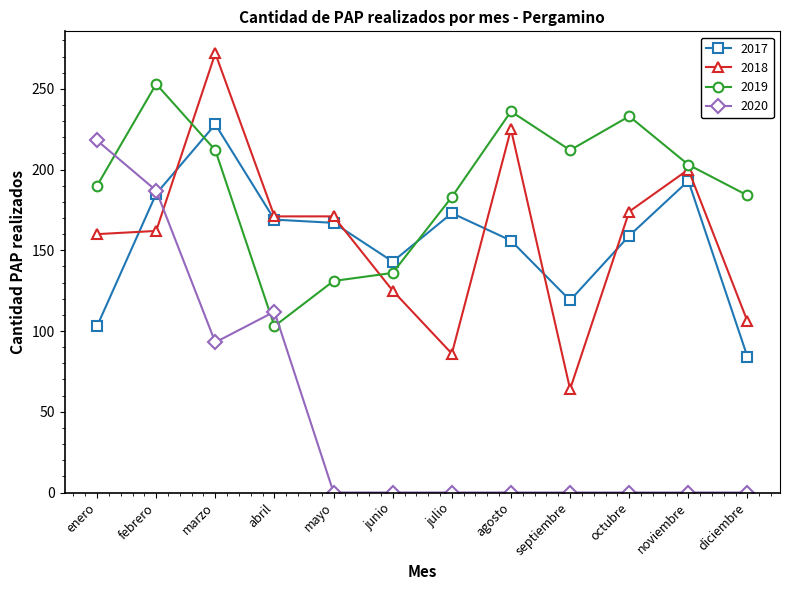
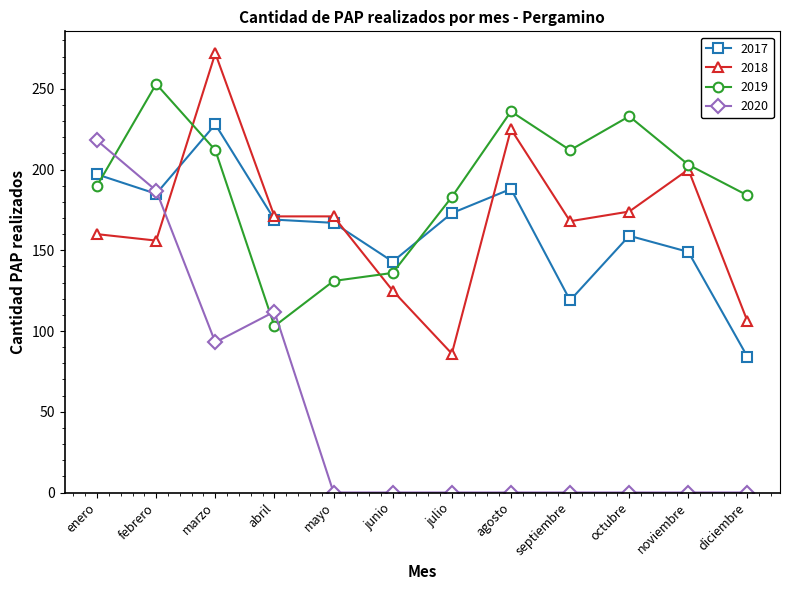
  {
    "2017": {
-     "enero": 103,
+     "enero": 197,
      "febrero": 185,
      "marzo": 228,
      "abril": 169,
      "mayo": 167,
      "junio": 143,
      "julio": 173,
-     "agosto": 156,
+     "agosto": 188,
      "septiembre": 119,
      "octubre": 159,
-     "noviembre": 193,
+     "noviembre": 149,
      "diciembre": 84
    },
    "2018": {
      "enero": 160,
-     "febrero": 162,
+     "febrero": 156,
      "marzo": 272,
      "abril": 171,
      "mayo": 171,
      "junio": 125,
      "julio": 86,
      "agosto": 225,
-     "septiembre": 64,
+     "septiembre": 168,
      "octubre": 174,
      "noviembre": 200,
      "diciembre": 106
    },
    "2019": {
      "enero": 190,
      "febrero": 253,
      "marzo": 212,
      "abril": 103,
      "mayo": 131,
      "junio": 136,
      "julio": 183,
      "agosto": 236,
      "septiembre": 212,
      "octubre": 233,
      "noviembre": 203,
      "diciembre": 184
    },
    "2020": {
      "enero": 218,
      "febrero": 187,
      "marzo": 93,
      "abril": 112,
      "mayo": 0,
      "junio": 0,
      "julio": 0,
      "agosto": 0,
      "septiembre": 0,
      "octubre": 0,
      "noviembre": 0,
      "diciembre": 0
    }
  }
